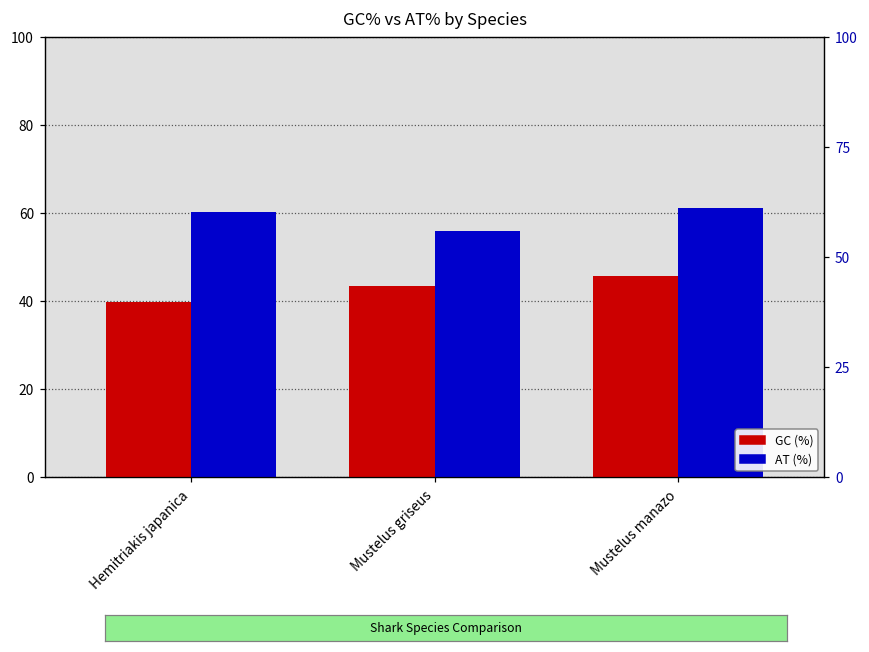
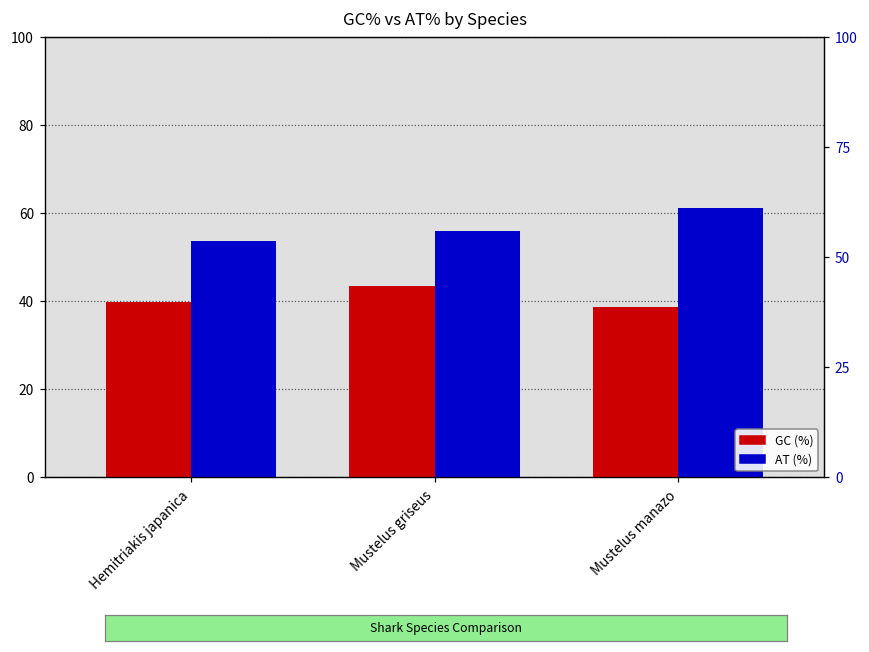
  {
    "GC (%)": {
      "Hemitriakis japanica": 40,
      "Mustelus griseus": 43,
-     "Mustelus manazo": 46
+     "Mustelus manazo": 39
    },
    "AT (%)": {
-     "Hemitriakis japanica": 60,
+     "Hemitriakis japanica": 54,
      "Mustelus griseus": 56,
      "Mustelus manazo": 61
    }
  }
